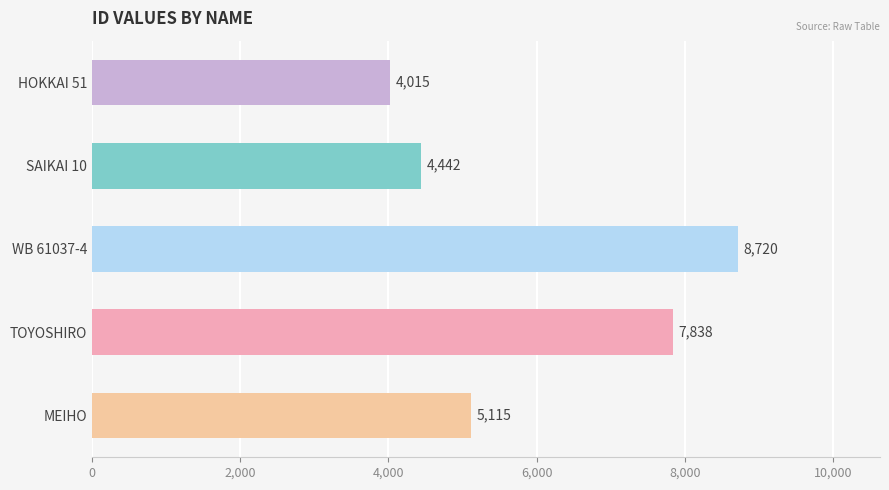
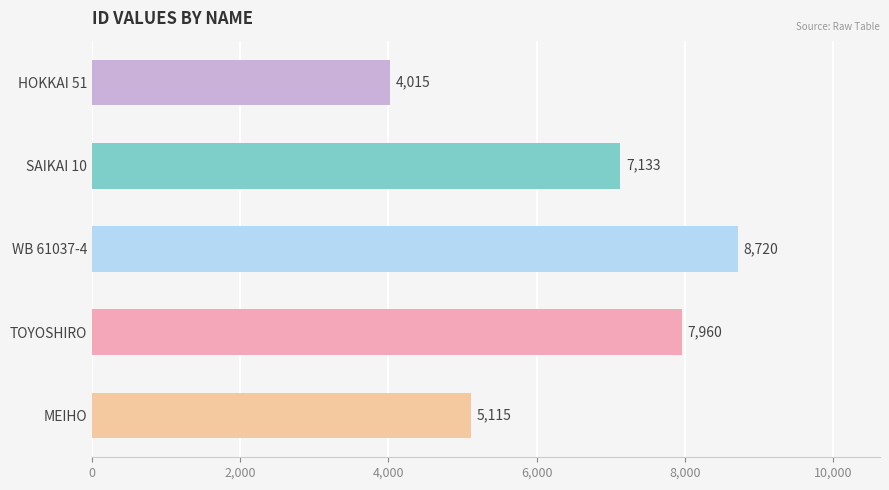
  {
    "HOKKAI 51": "4,015",
-   "SAIKAI 10": "4,442",
+   "SAIKAI 10": "7,133",
    "WB 61037-4": "8,720",
-   "TOYOSHIRO": "7,838",
+   "TOYOSHIRO": "7,960",
    "MEIHO": "5,115"
  }
